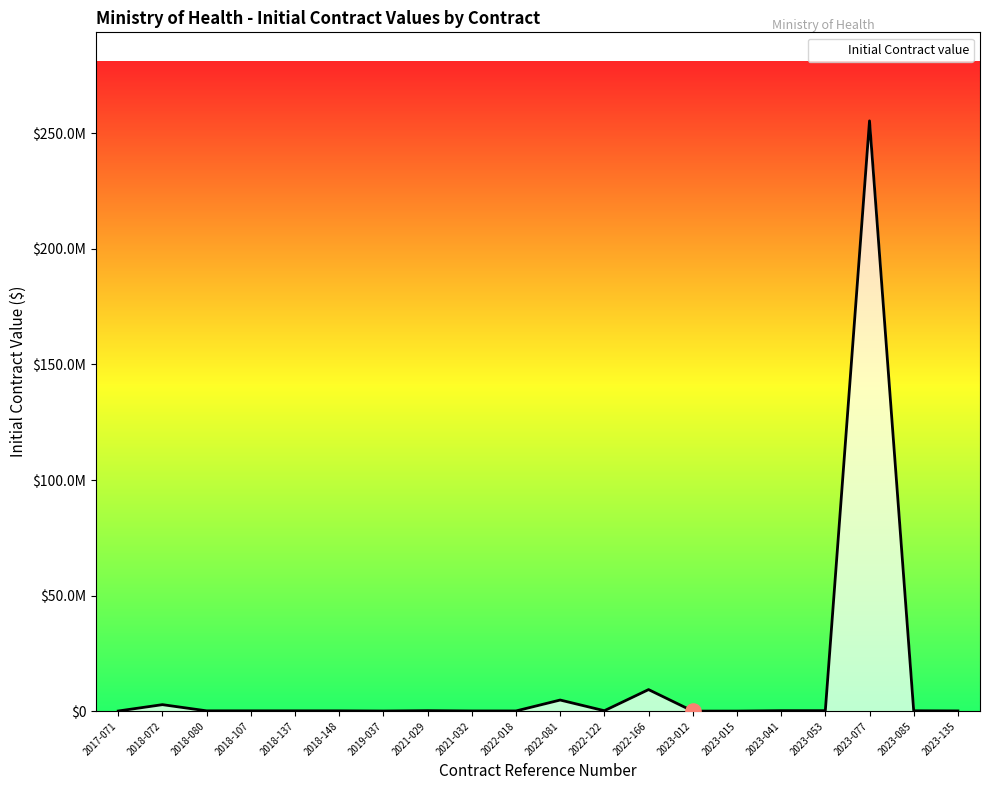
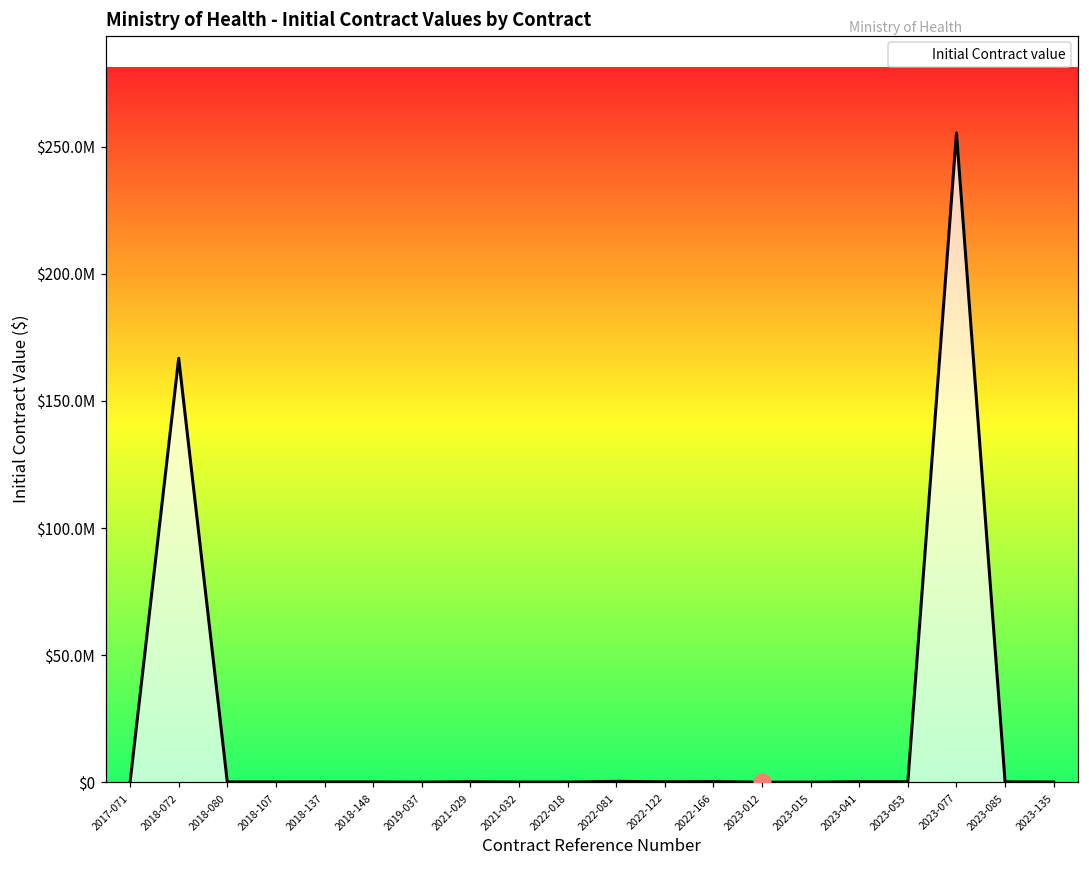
  {
    "Initial Contract value": {
      "2017-071": "$0",
-     "2018-072": "$3000000",
+     "2018-072": "$167000000",
      "2018-080": "$0",
      "2018-107": "$0",
      "2018-137": "$0",
      "2018-148": "$0",
      "2019-037": "$0",
      "2021-029": "$0",
      "2021-032": "$0",
      "2022-018": "$0",
-     "2022-081": "$5000000",
+     "2022-081": "$0",
      "2022-122": "$0",
-     "2022-166": "$9000000",
+     "2022-166": "$0",
      "2023-015": "$0",
      "2023-041": "$0",
      "2023-053": "$0",
      "2023-077": "$255000000",
      "2023-085": "$0",
      "2023-135": "$0"
    }
  }
